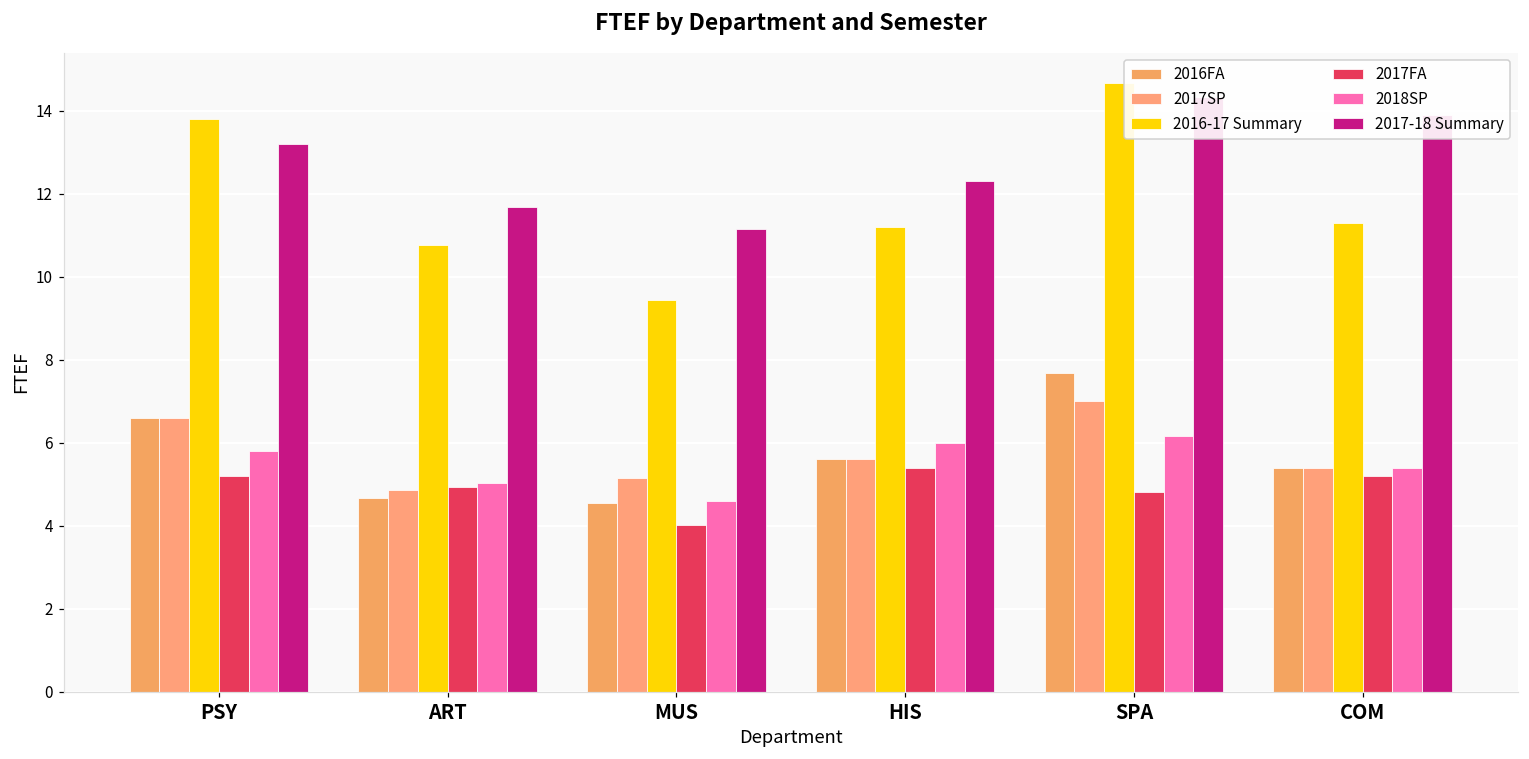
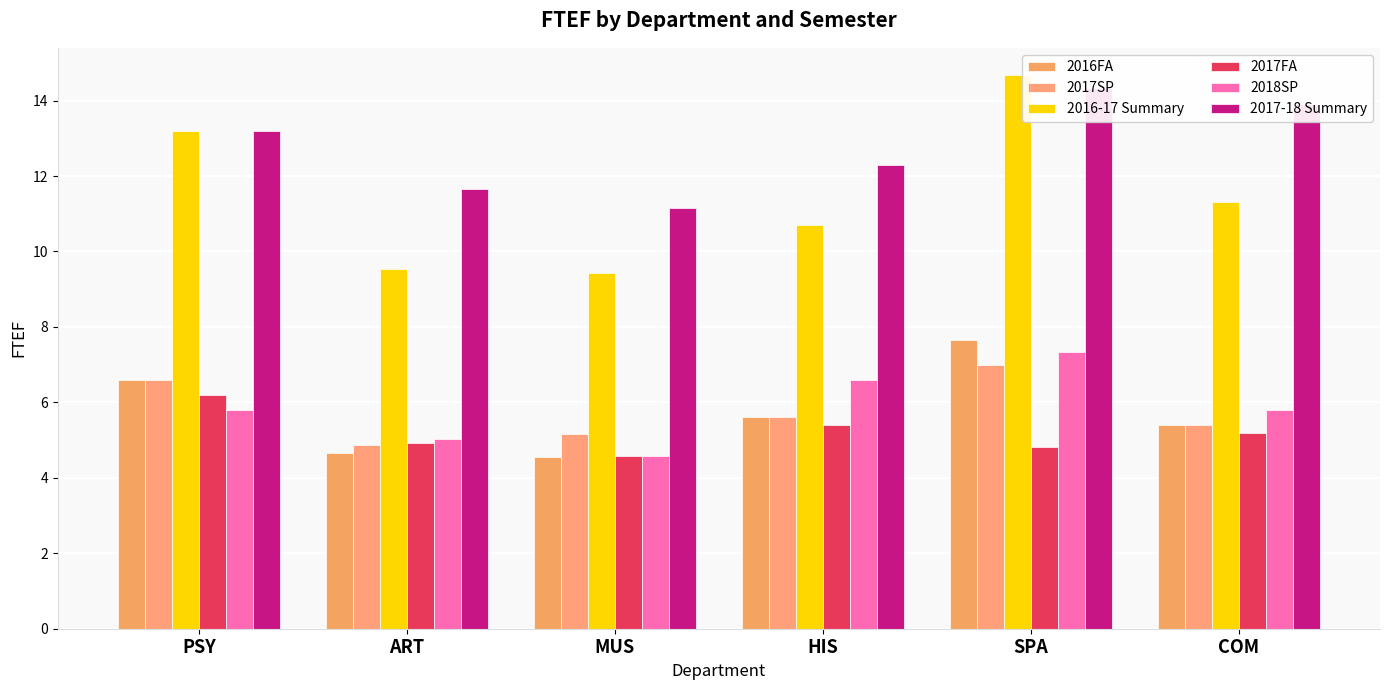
  {
    "2016-17 Summary": {
-     "PSY": 13.8,
-     "ART": 10.8,
+     "PSY": 13.2,
+     "ART": 9.5,
      "MUS": 9.4,
-     "HIS": 11.2,
+     "HIS": 10.7,
      "SPA": 14.7,
      "COM": 11.3
    },
    "2017FA": {
-     "PSY": 5.2,
+     "PSY": 6.2,
      "ART": 4.9,
-     "MUS": 4.0,
+     "MUS": 4.6,
      "HIS": 5.4,
      "SPA": 4.8,
      "COM": 5.2
    },
    "2018SP": {
      "PSY": 5.8,
      "ART": 5.0,
      "MUS": 4.6,
-     "HIS": 6.0,
-     "SPA": 6.2,
-     "COM": 5.4
+     "HIS": 6.6,
+     "SPA": 7.3,
+     "COM": 5.8
    },
    "2017-18 Summary": {
      "PSY": 13.2,
      "ART": 11.7,
      "MUS": 11.2,
      "HIS": 12.3
    }
  }
